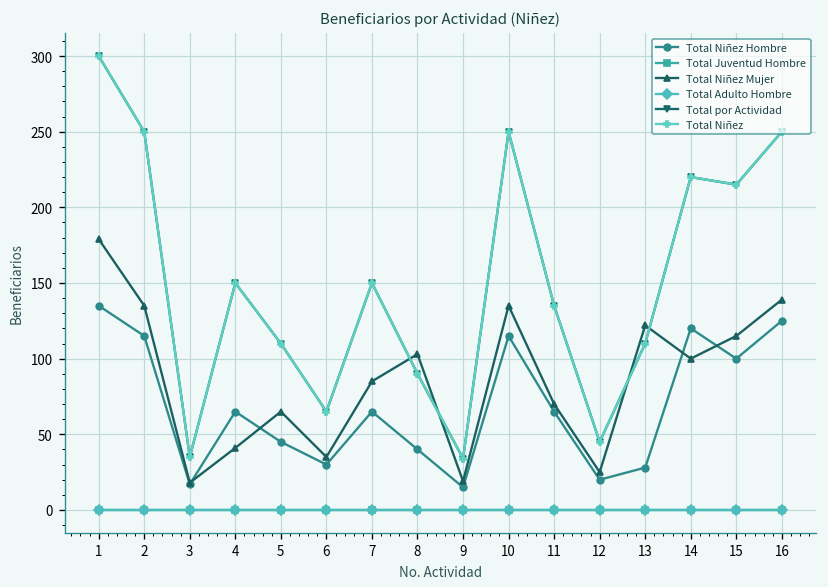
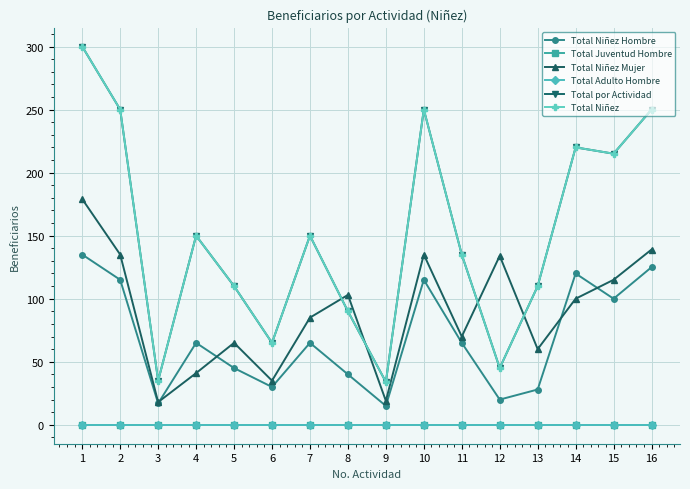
  {
    "Total Niñez Hombre": {
      "1": 135,
      "2": 115,
      "4": 65,
      "5": 45,
      "6": 30,
      "7": 65,
      "8": 40,
      "9": 15,
      "10": 115,
      "11": 65,
      "12": 20,
      "13": 28,
      "14": 120,
      "15": 100,
      "16": 125
    },
    "Total Niñez Mujer": {
      "1": 179,
      "2": 135,
      "4": 41,
      "5": 65,
      "6": 35,
      "7": 85,
      "8": 103,
      "9": 19,
      "10": 135,
      "11": 70,
-     "12": 25,
-     "13": 122,
+     "12": 134,
+     "13": 60,
      "14": 100,
      "15": 115,
      "16": 139
    }
  }
